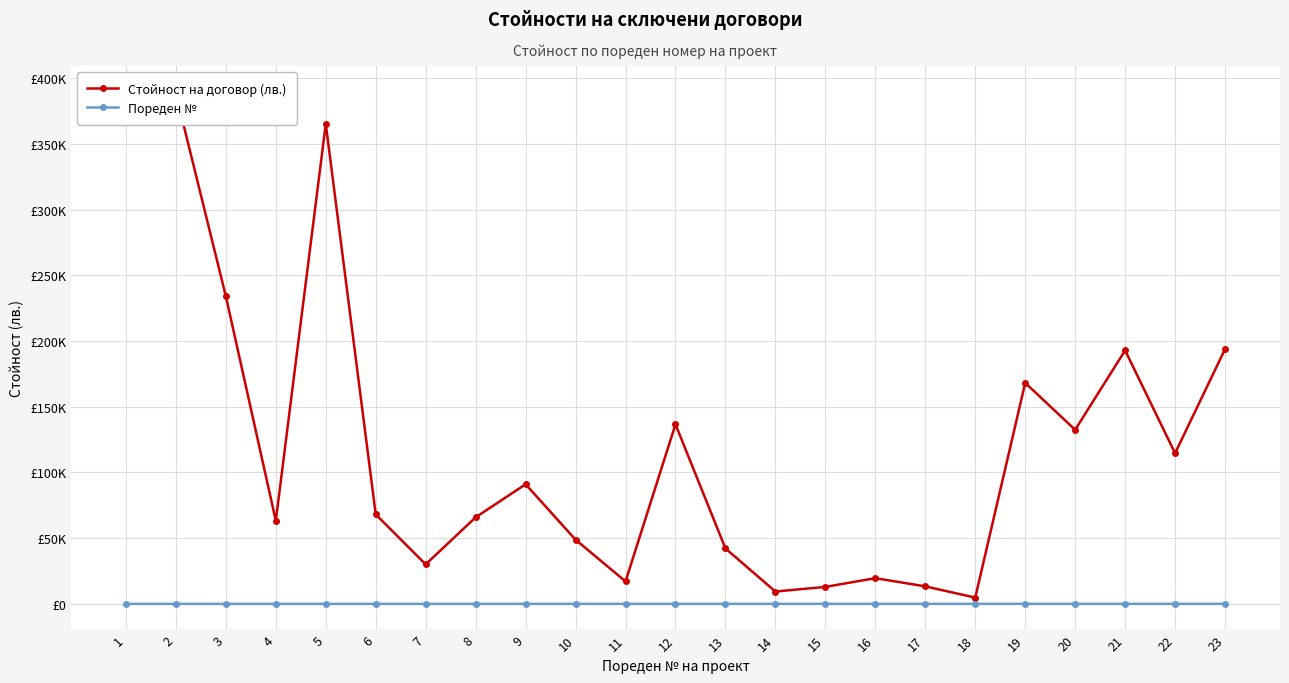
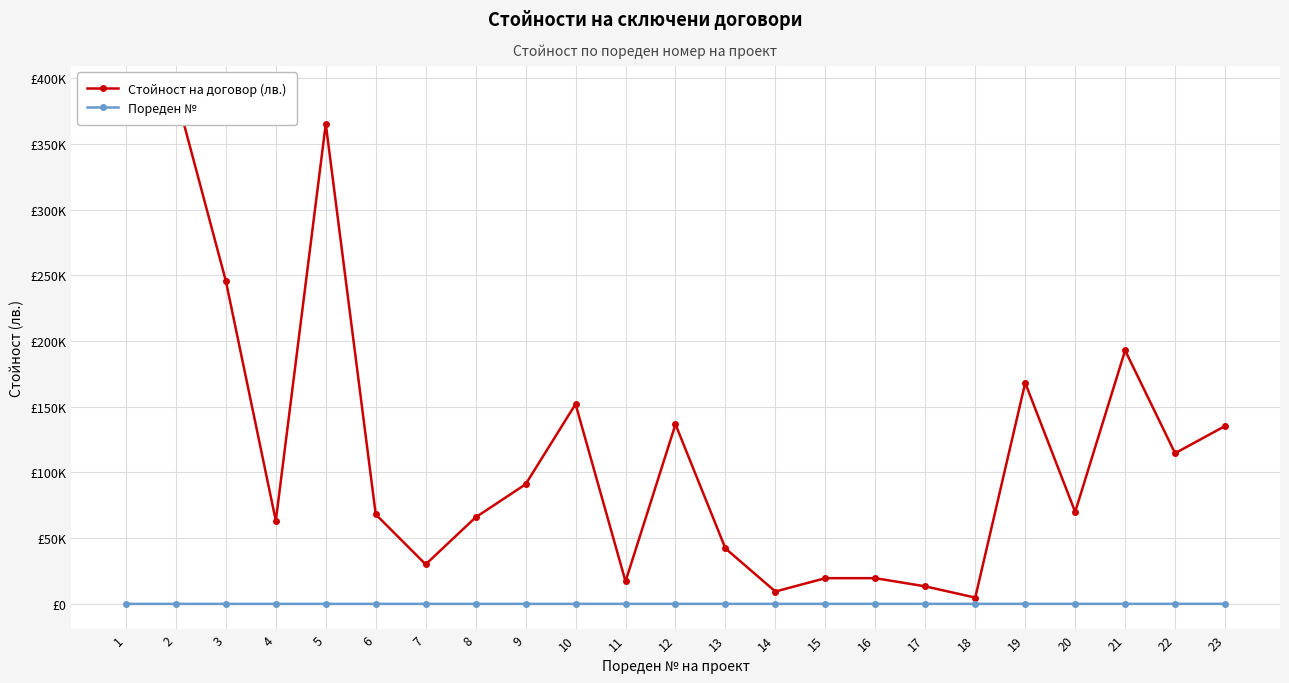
  {
    "Стойност на договор (лв.)": {
-     "3": "£234000",
+     "3": "£246000",
      "4": "£63000",
      "5": "£365000",
      "6": "£68000",
      "7": "£30000",
      "8": "£66000",
      "9": "£91000",
-     "10": "£49000",
+     "10": "£152000",
      "11": "£17000",
      "12": "£137000",
      "13": "£42000",
      "14": "£9000",
-     "15": "£13000",
+     "15": "£20000",
      "16": "£20000",
      "17": "£13000",
      "18": "£5000",
      "19": "£168000",
-     "20": "£132000",
+     "20": "£70000",
      "21": "£193000",
      "22": "£115000",
-     "23": "£194000"
+     "23": "£135000"
    },
    "Пореден №": {
      "1": "£0",
      "2": "£0",
      "3": "£0",
      "4": "£0",
      "5": "£0",
      "6": "£0",
      "7": "£0",
      "8": "£0",
      "9": "£0",
      "10": "£0",
      "11": "£0",
      "12": "£0",
      "13": "£0",
      "14": "£0",
      "15": "£0",
      "16": "£0",
      "17": "£0",
      "18": "£0",
      "19": "£0",
      "20": "£0",
      "21": "£0",
      "22": "£0",
      "23": "£0"
    }
  }
